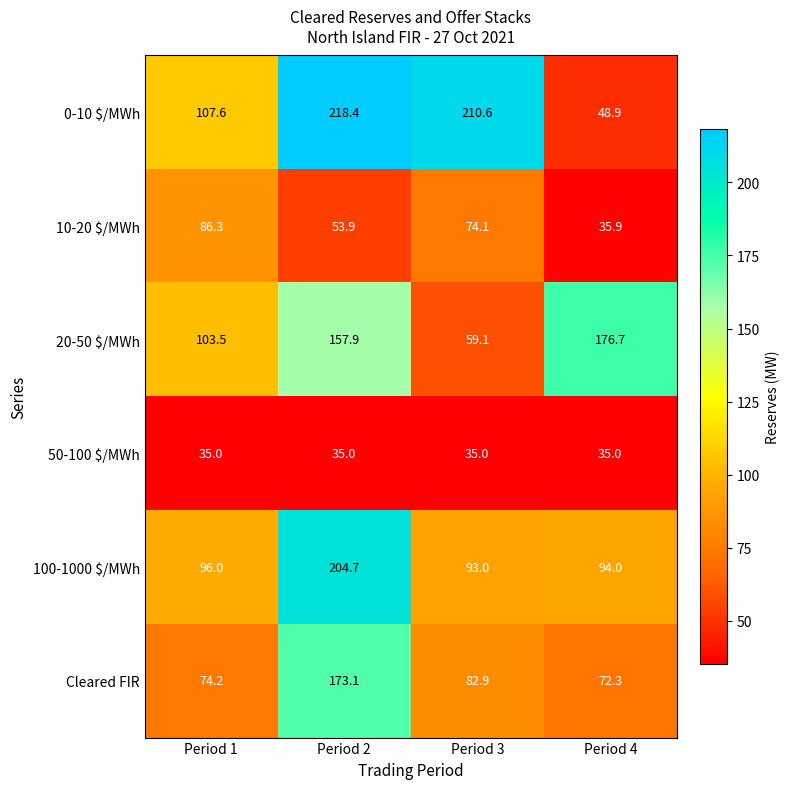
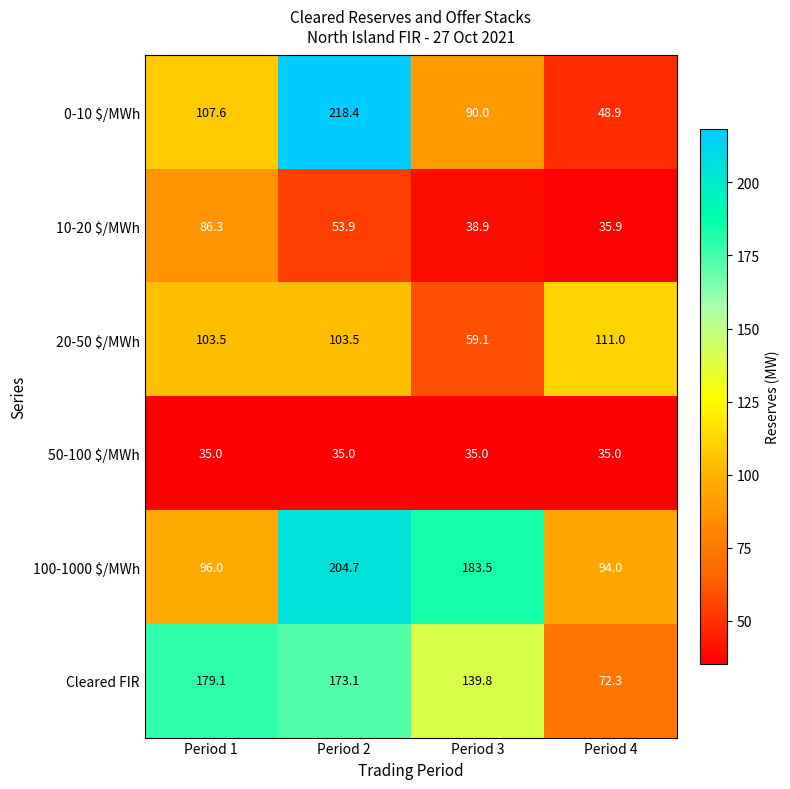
  {
    "0-10 $/MWh": {
      "Period 1": 107.6,
      "Period 2": 218.4,
-     "Period 3": 210.6,
+     "Period 3": 90.0,
      "Period 4": 48.9
    },
    "10-20 $/MWh": {
      "Period 1": 86.3,
      "Period 2": 53.9,
-     "Period 3": 74.1,
+     "Period 3": 38.9,
      "Period 4": 35.9
    },
    "20-50 $/MWh": {
      "Period 1": 103.5,
-     "Period 2": 157.9,
+     "Period 2": 103.5,
      "Period 3": 59.1,
-     "Period 4": 176.7
+     "Period 4": 111.0
    },
    "50-100 $/MWh": {
      "Period 1": 35.0,
      "Period 2": 35.0,
      "Period 3": 35.0,
      "Period 4": 35.0
    },
    "100-1000 $/MWh": {
      "Period 1": 96.0,
      "Period 2": 204.7,
-     "Period 3": 93.0,
+     "Period 3": 183.5,
      "Period 4": 94.0
    },
    "Cleared FIR": {
-     "Period 1": 74.2,
+     "Period 1": 179.1,
      "Period 2": 173.1,
-     "Period 3": 82.9,
+     "Period 3": 139.8,
      "Period 4": 72.3
    }
  }
